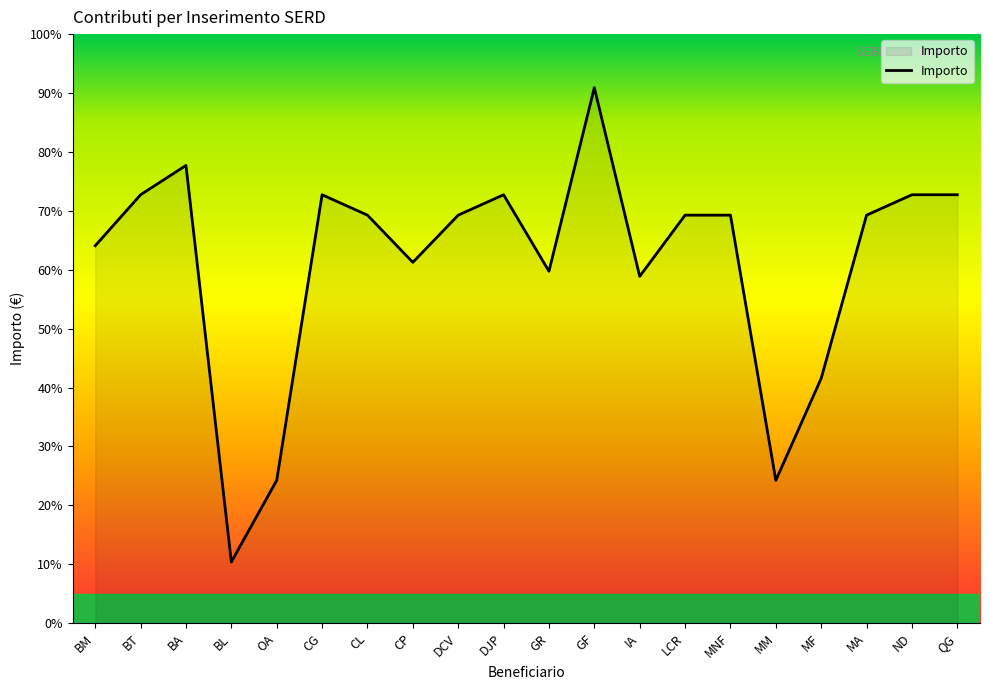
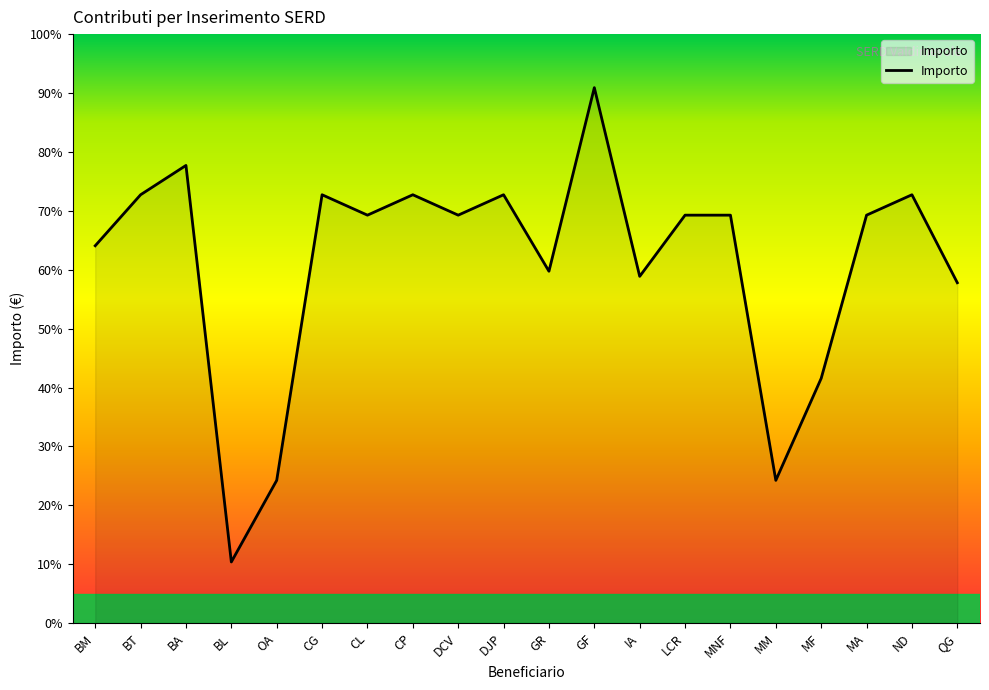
  {
    "BM": "64%",
    "BT": "73%",
    "BA": "78%",
    "BL": "10%",
    "OA": "24%",
    "CG": "73%",
    "CL": "69%",
-   "CP": "61%",
+   "CP": "73%",
    "DCV": "69%",
    "DJP": "73%",
    "GR": "60%",
    "GF": "91%",
    "IA": "59%",
    "LCR": "69%",
    "MNF": "69%",
    "MM": "24%",
    "MF": "42%",
    "MA": "69%",
    "ND": "73%",
-   "QG": "73%"
+   "QG": "58%"
  }
